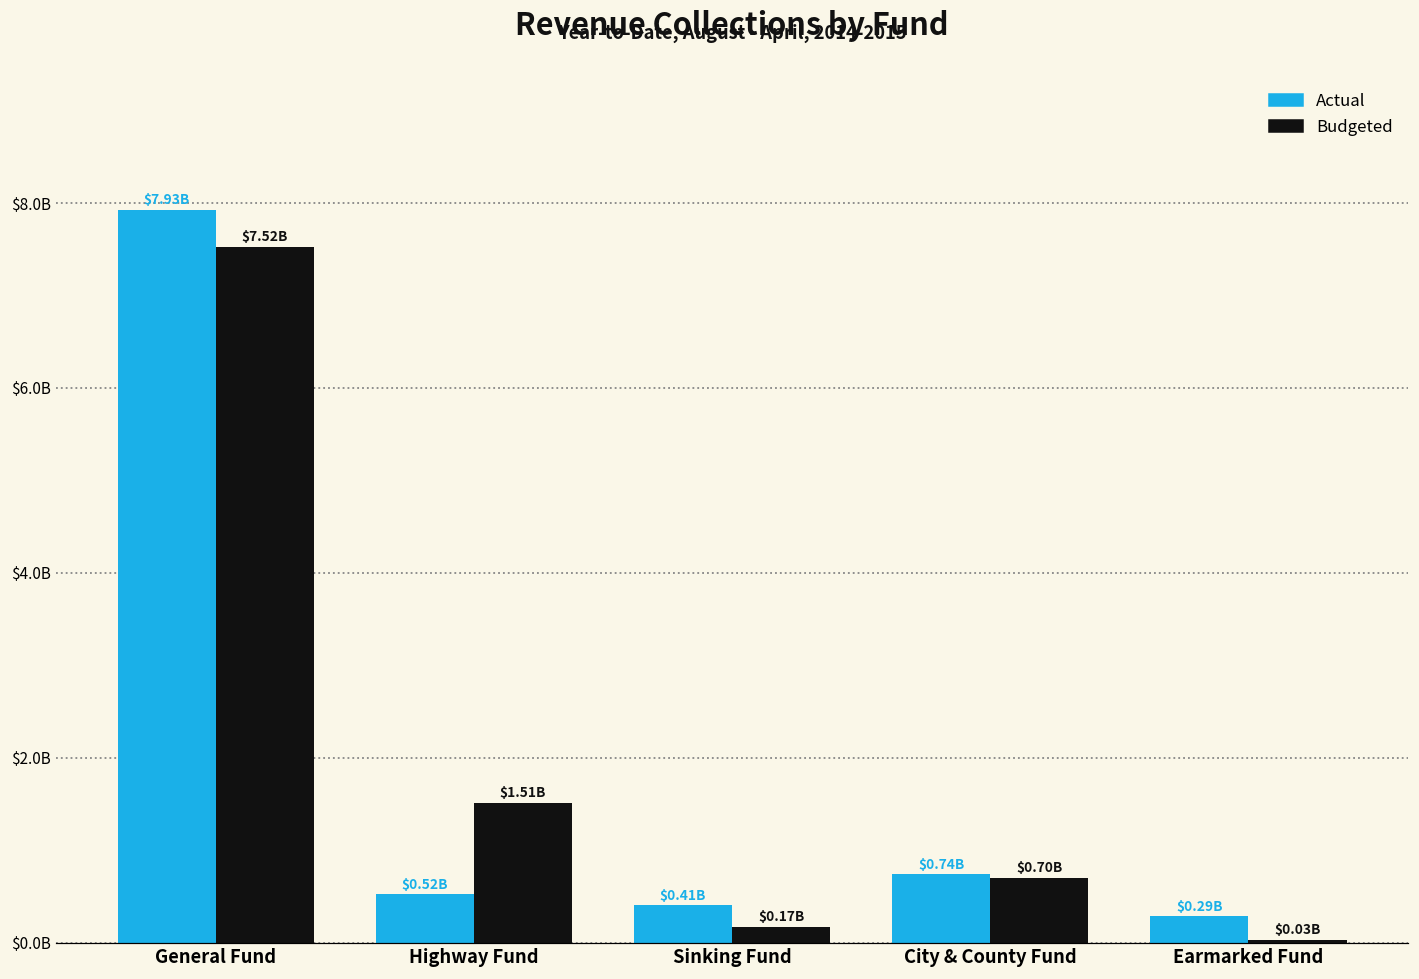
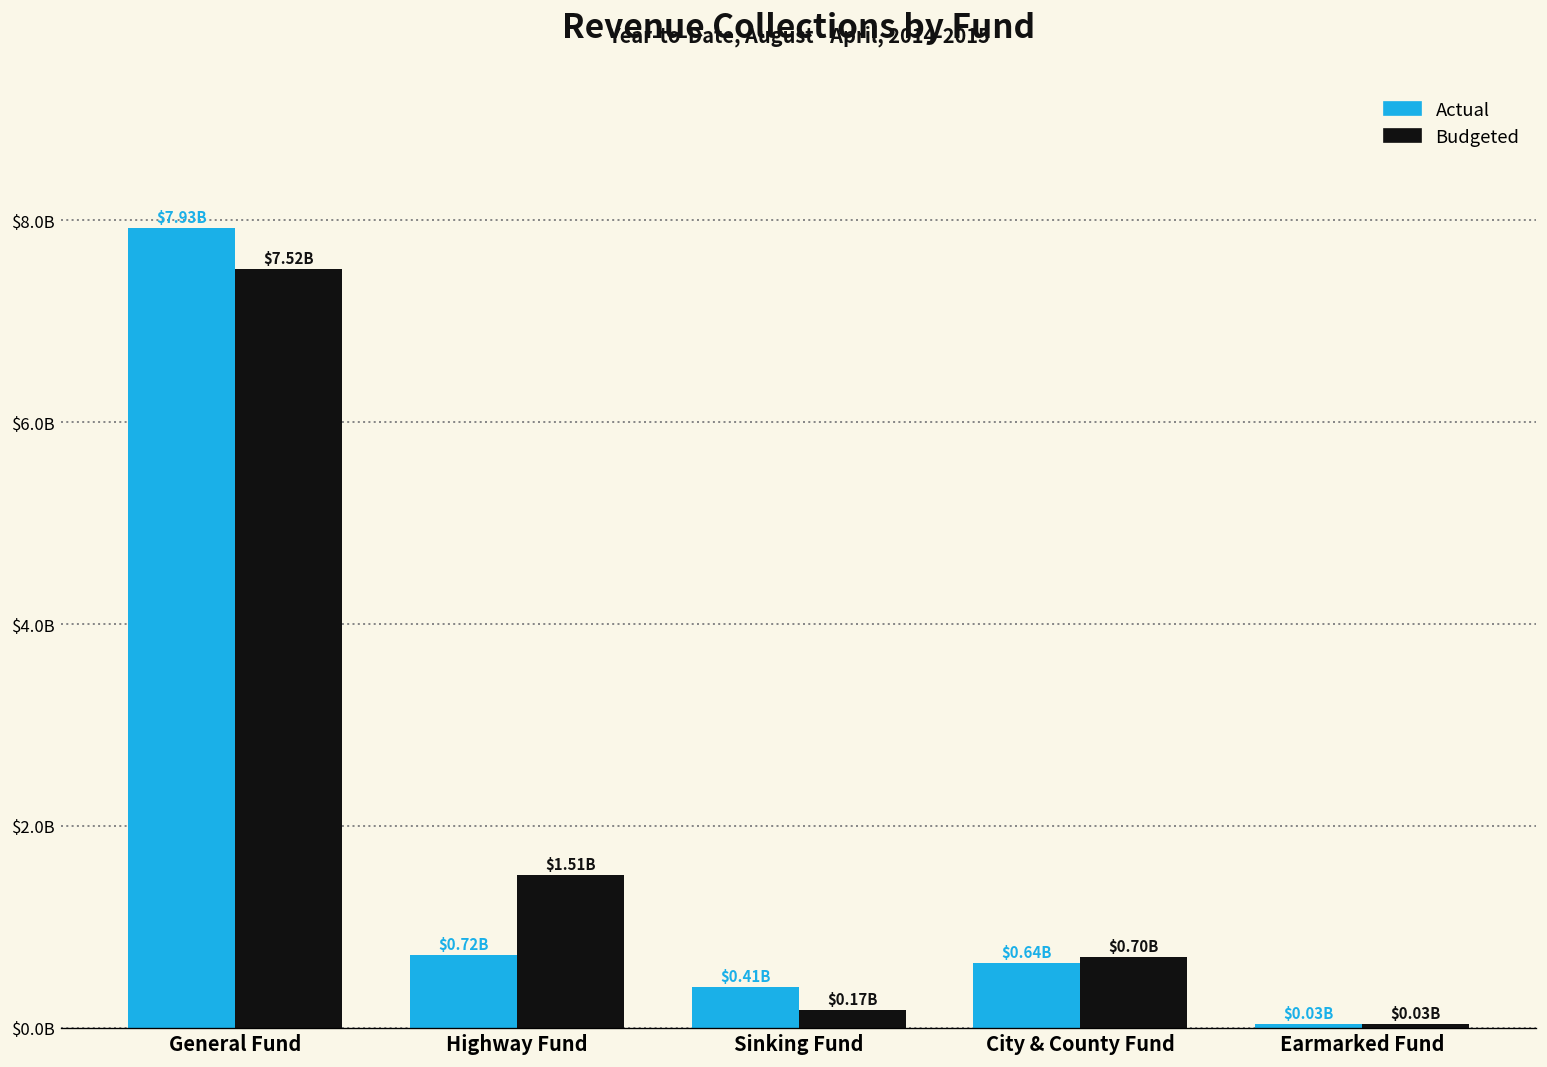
  {
    "Actual": {
      "General Fund": "$7.93B",
-     "Highway Fund": "$0.52B",
+     "Highway Fund": "$0.72B",
      "Sinking Fund": "$0.41B",
-     "City & County Fund": "$0.74B",
-     "Earmarked Fund": "$0.29B"
+     "City & County Fund": "$0.64B",
+     "Earmarked Fund": "$0.03B"
    },
    "Budgeted": {
      "General Fund": "$7.52B",
      "Highway Fund": "$1.51B",
      "Sinking Fund": "$0.17B",
      "City & County Fund": "$0.70B",
      "Earmarked Fund": "$0.03B"
    }
  }
